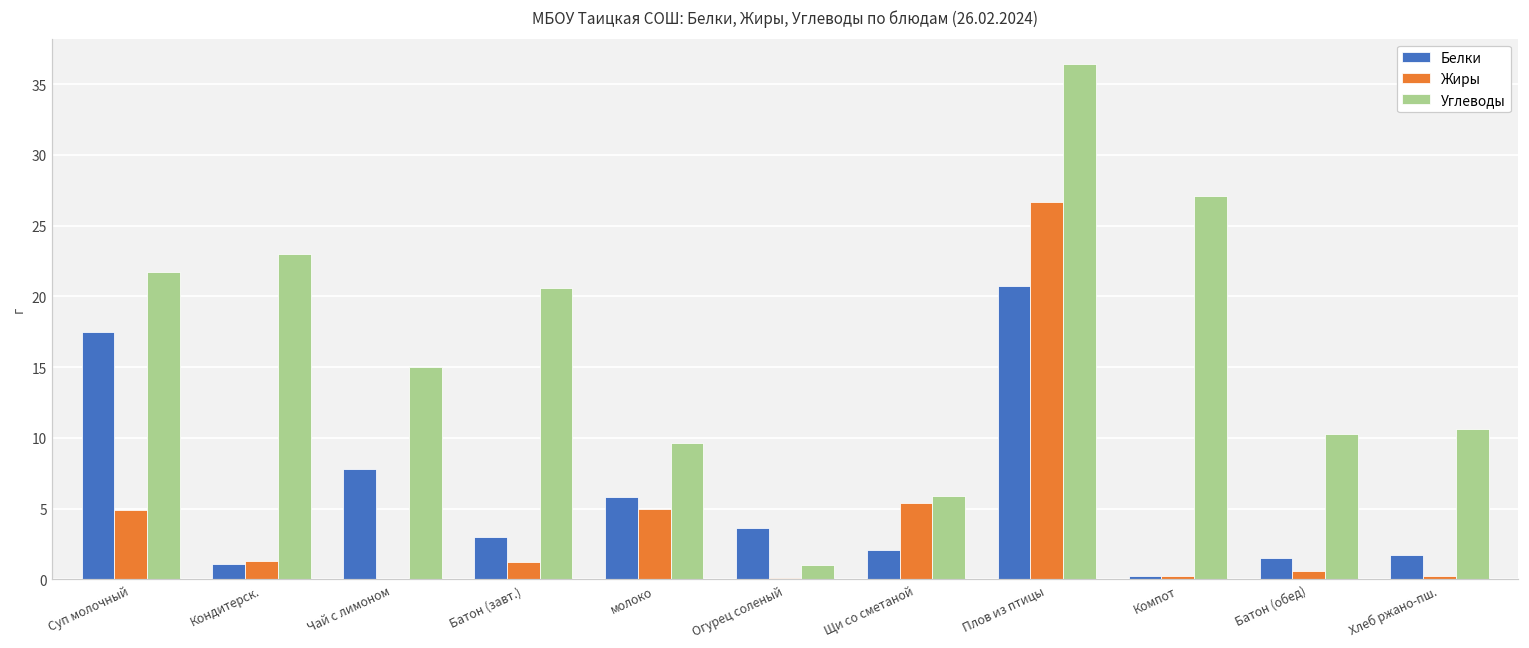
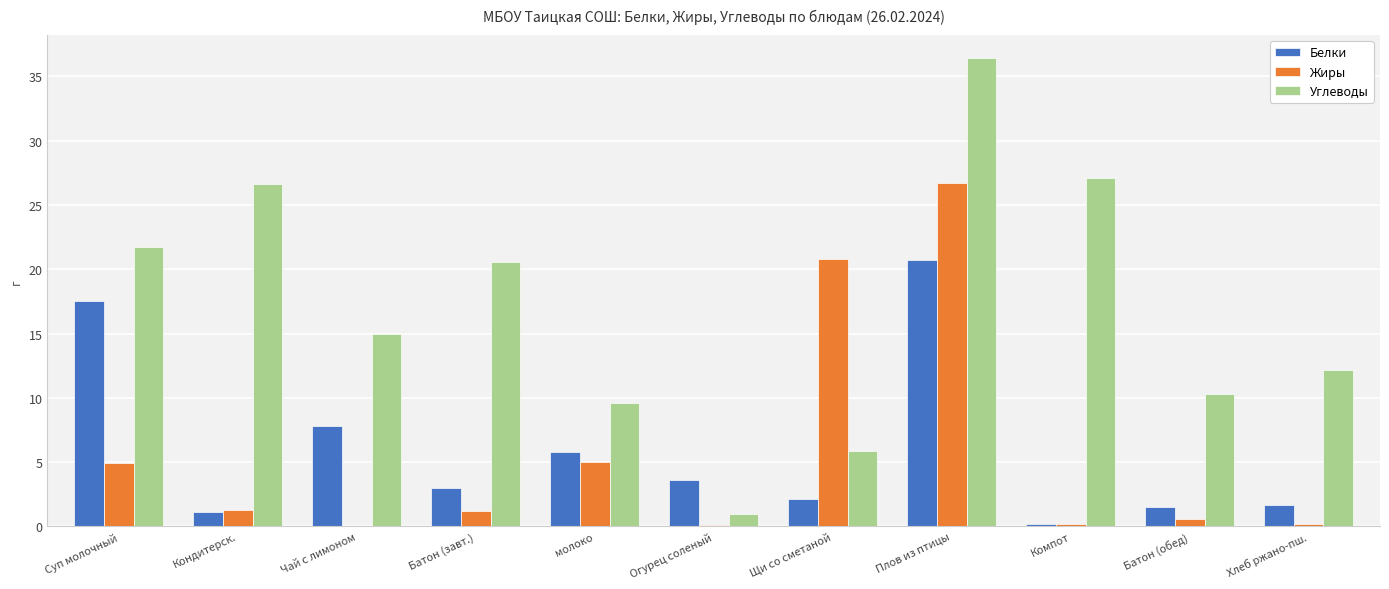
  {
    "Белки": {
      "Суп молочный": 17.5,
      "Кондитерск.": 1.1,
      "Чай с лимоном": 7.8,
      "Батон (завт.)": 3.0,
      "молоко": 5.8,
      "Огурец соленый": 3.6,
      "Щи со сметаной": 2.1,
      "Плов из птицы": 20.7,
      "Компот": 0.2,
      "Батон (обед)": 1.5,
      "Хлеб ржано-пш.": 1.7
    },
    "Жиры": {
      "Суп молочный": 4.9,
      "Кондитерск.": 1.3,
      "Чай с лимоном": 0.0,
      "Батон (завт.)": 1.2,
      "молоко": 5.0,
-     "Щи со сметаной": 5.4,
+     "Щи со сметаной": 20.8,
      "Плов из птицы": 26.7,
      "Компот": 0.2,
      "Батон (обед)": 0.6,
      "Хлеб ржано-пш.": 0.2
    },
    "Углеводы": {
      "Суп молочный": 21.7,
-     "Кондитерск.": 23.0,
+     "Кондитерск.": 26.6,
      "Чай с лимоном": 15.0,
      "Батон (завт.)": 20.6,
      "молоко": 9.6,
      "Огурец соленый": 1.0,
      "Щи со сметаной": 5.9,
      "Плов из птицы": 36.4,
      "Компот": 27.1,
      "Батон (обед)": 10.3,
-     "Хлеб ржано-пш.": 10.6
+     "Хлеб ржано-пш.": 12.2
    }
  }
